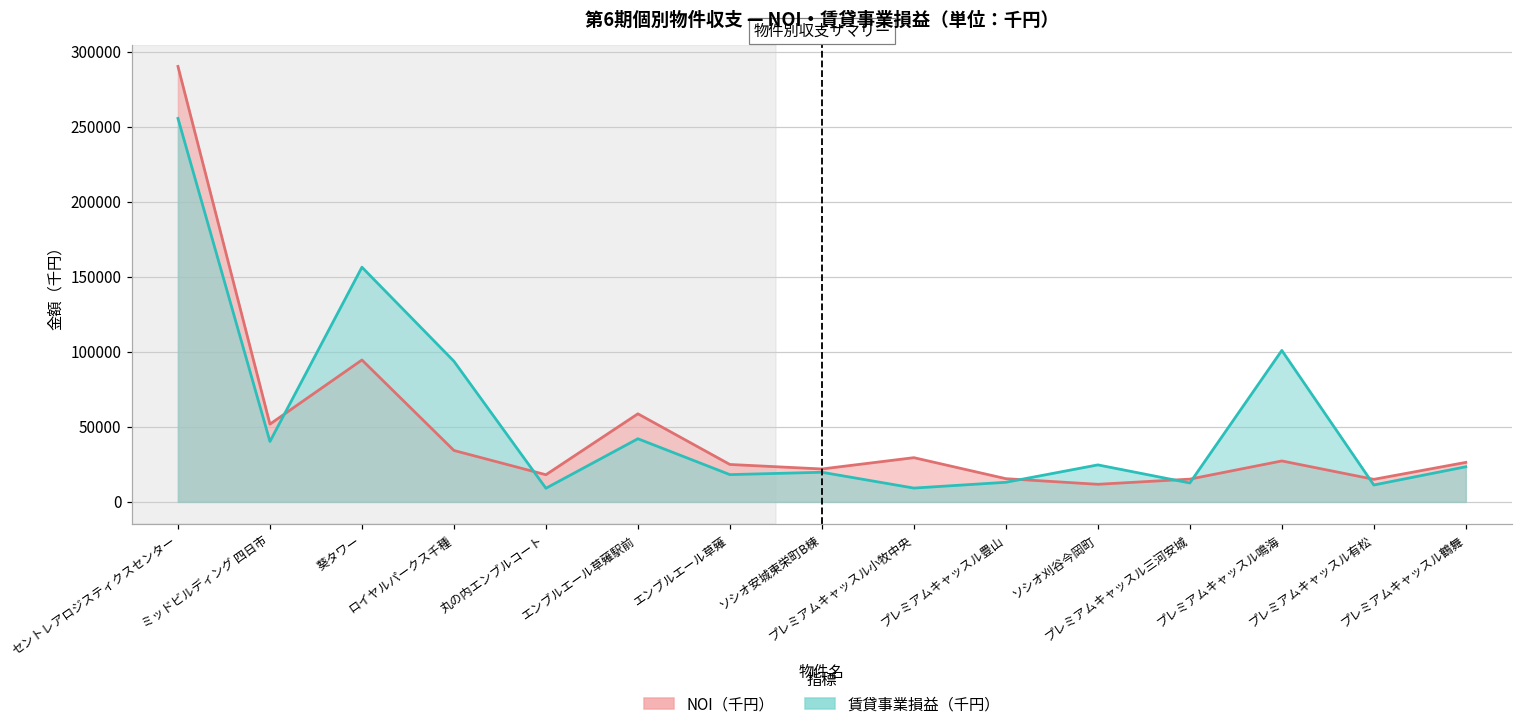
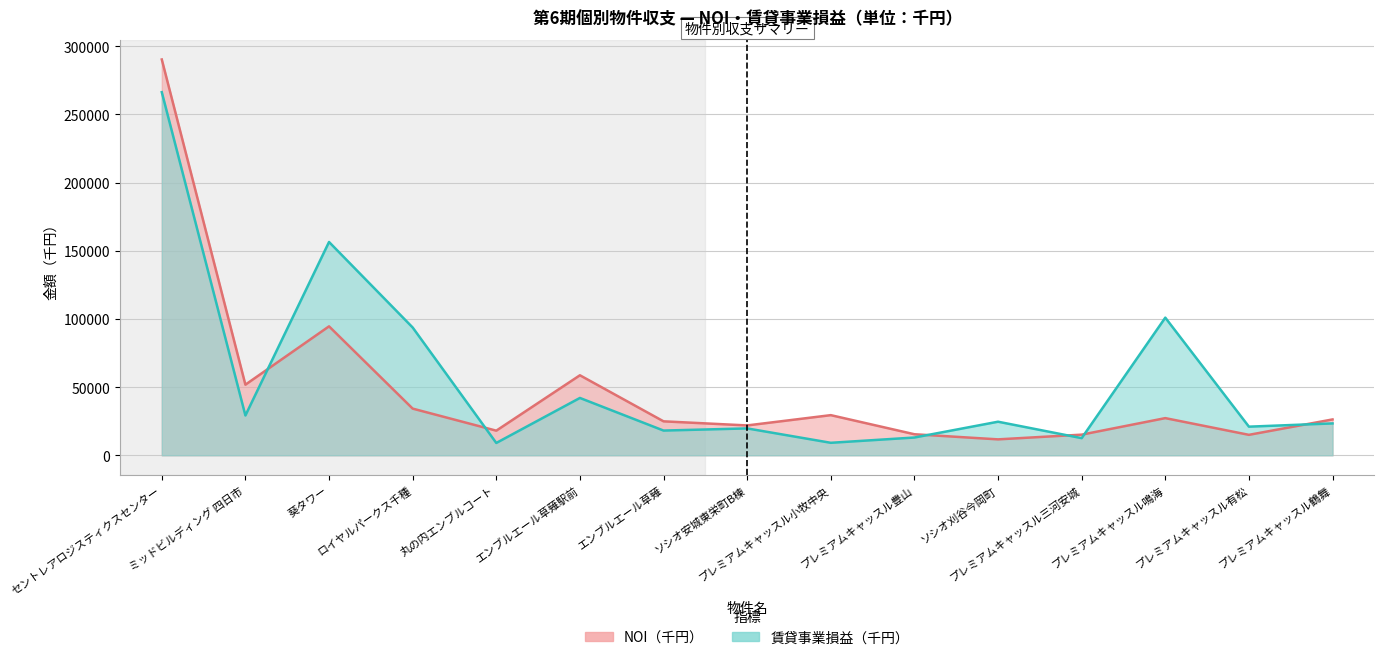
  {
    "NOI（千円）": {
      "セントレアロジスティクスセンター": 290000,
      "ミッドビルディング 四日市": 52000,
      "葵タワー": 95000,
      "ロイヤルパークス千種": 34000,
      "丸の内エンブルコート": 18000,
      "エンブルエール草薙駅前": 59000,
      "エンブルエール草薙": 25000,
      "ソシオ安城東栄町B棟": 22000,
      "プレミアムキャッスル小牧中央": 29000,
      "プレミアムキャッスル豊山": 15000,
      "ソシオ刈谷今岡町": 12000,
      "プレミアムキャッスル三河安城": 15000,
      "プレミアムキャッスル鳴海": 27000,
      "プレミアムキャッスル有松": 15000,
      "プレミアムキャッスル鶴舞": 26000
    },
    "賃貸事業損益（千円）": {
-     "セントレアロジスティクスセンター": 256000,
-     "ミッドビルディング 四日市": 40000,
+     "セントレアロジスティクスセンター": 266000,
+     "ミッドビルディング 四日市": 29000,
      "葵タワー": 156000,
      "ロイヤルパークス千種": 94000,
      "丸の内エンブルコート": 9000,
      "エンブルエール草薙駅前": 42000,
      "エンブルエール草薙": 18000,
      "ソシオ安城東栄町B棟": 20000,
      "プレミアムキャッスル小牧中央": 9000,
      "プレミアムキャッスル豊山": 13000,
      "ソシオ刈谷今岡町": 25000,
      "プレミアムキャッスル三河安城": 13000,
      "プレミアムキャッスル鳴海": 101000,
-     "プレミアムキャッスル有松": 11000,
+     "プレミアムキャッスル有松": 21000,
      "プレミアムキャッスル鶴舞": 23000
    }
  }
